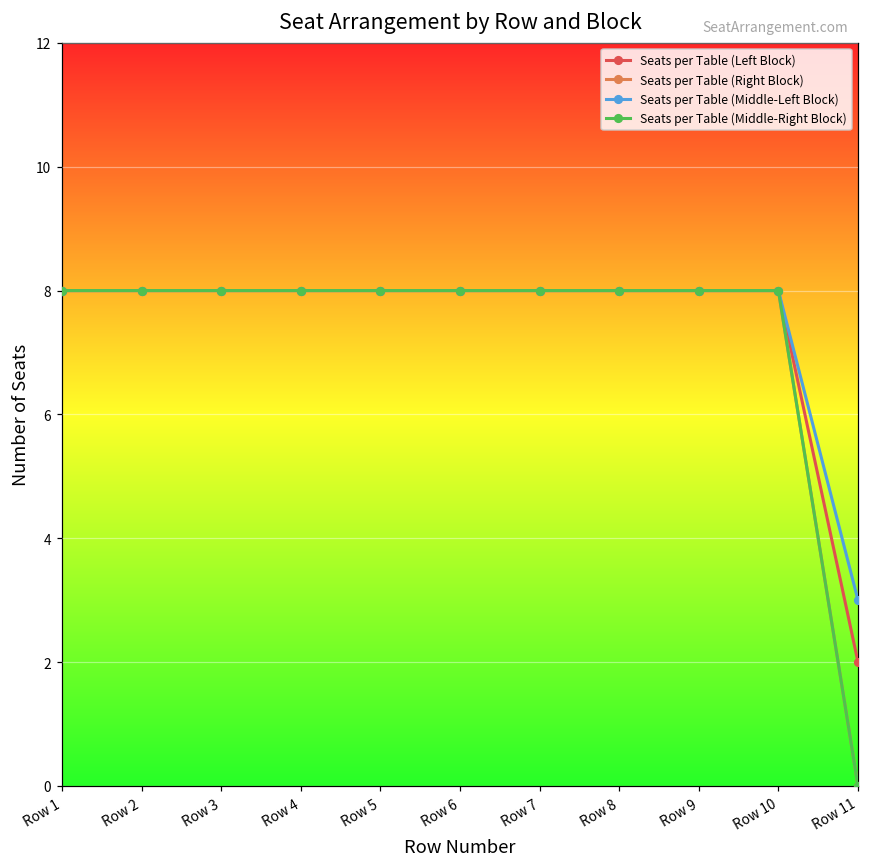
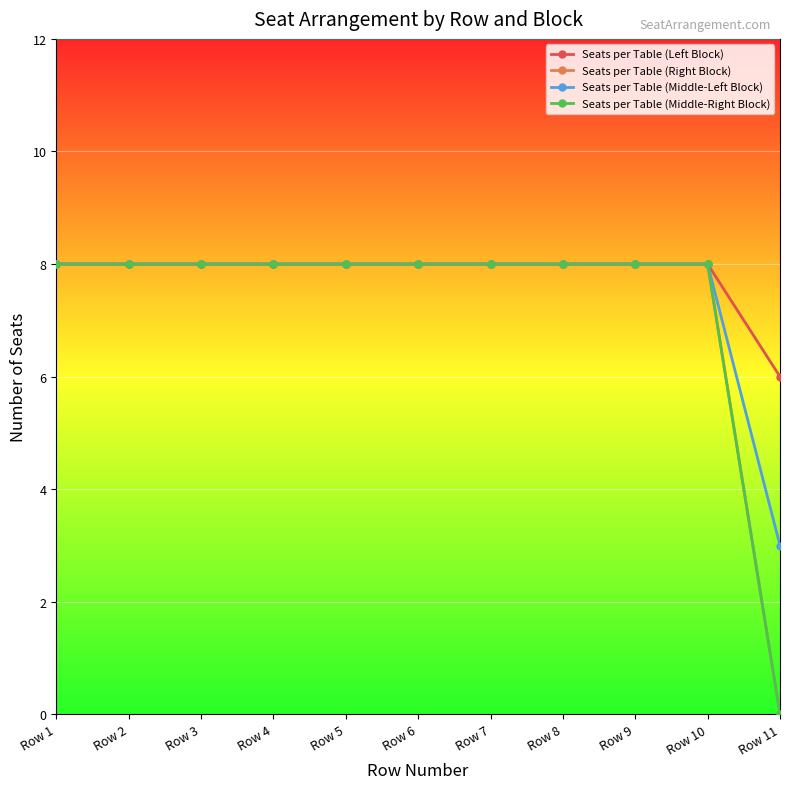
  {
    "Seats per Table (Left Block)": {
-     "Row 11": 2
+     "Row 11": 6
    },
    "Seats per Table (Middle-Right Block)": {
      "Row 11": 0
    },
    "Seats per Table (Middle-Left Block)": {
      "Row 11": 3
    }
  }
